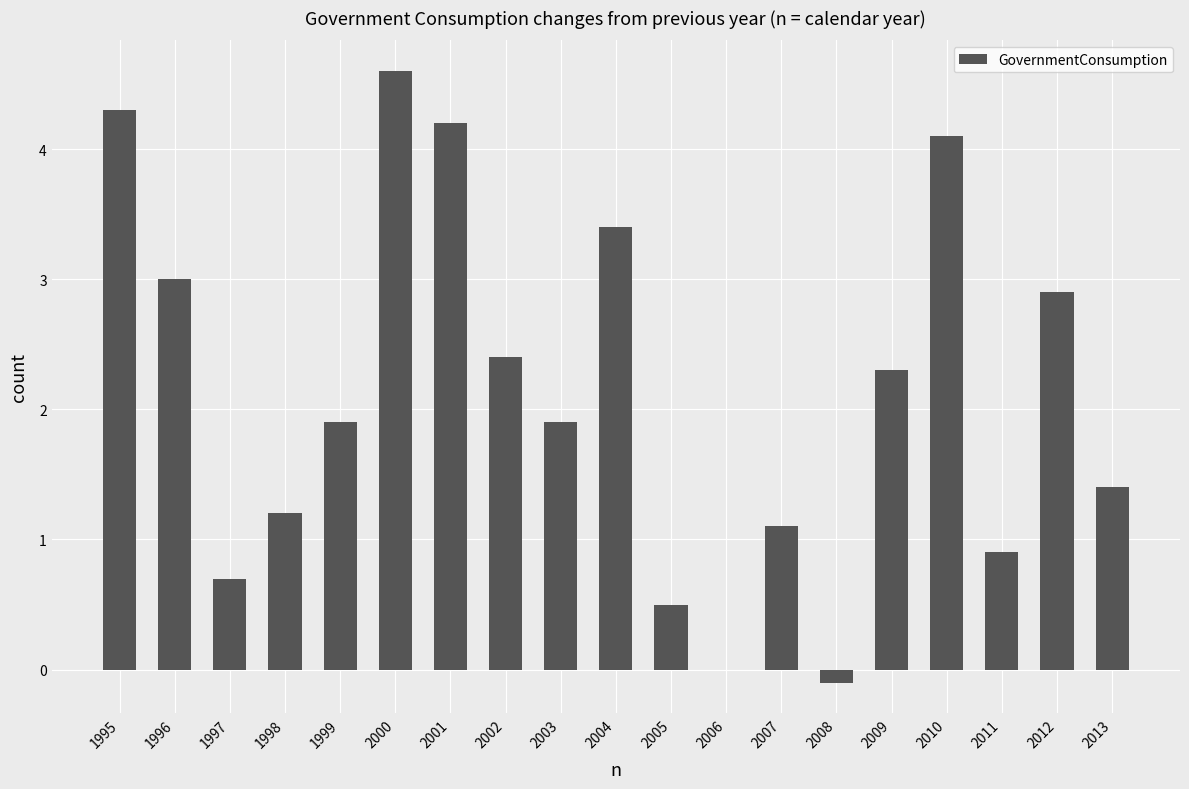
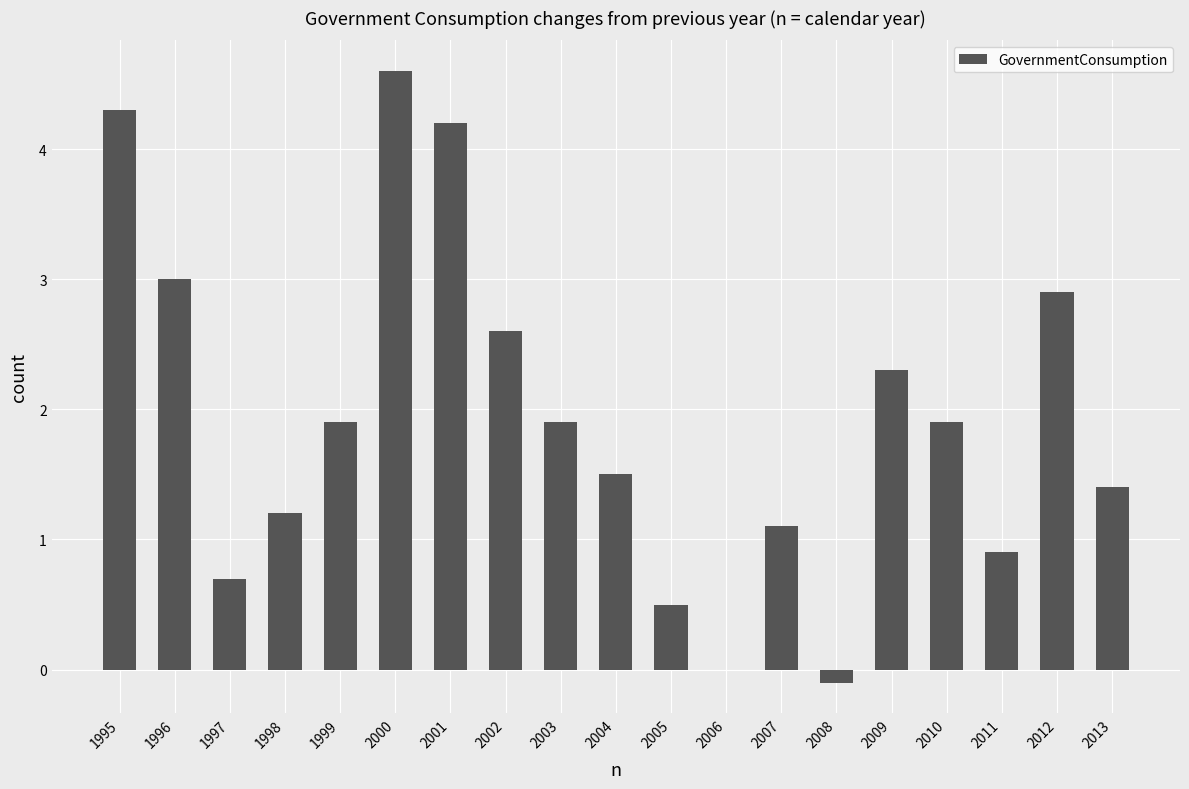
  {
    "1995": 4.3,
    "1996": 3.0,
    "1997": 0.7,
    "1998": 1.2,
    "1999": 1.9,
    "2000": 4.6,
    "2001": 4.2,
-   "2002": 2.4,
+   "2002": 2.6,
    "2003": 1.9,
-   "2004": 3.4,
+   "2004": 1.5,
    "2005": 0.5,
    "2006": 0.0,
    "2007": 1.1,
    "2008": -0.1,
    "2009": 2.3,
-   "2010": 4.1,
+   "2010": 1.9,
    "2011": 0.9,
    "2012": 2.9,
    "2013": 1.4
  }
